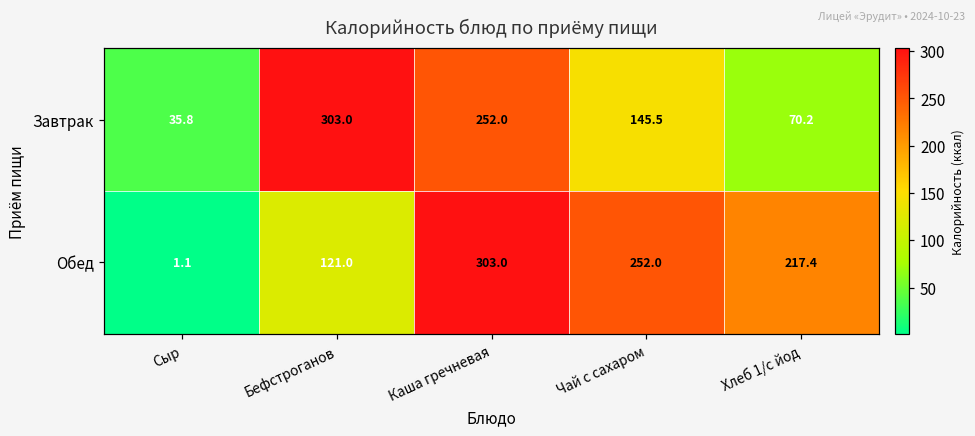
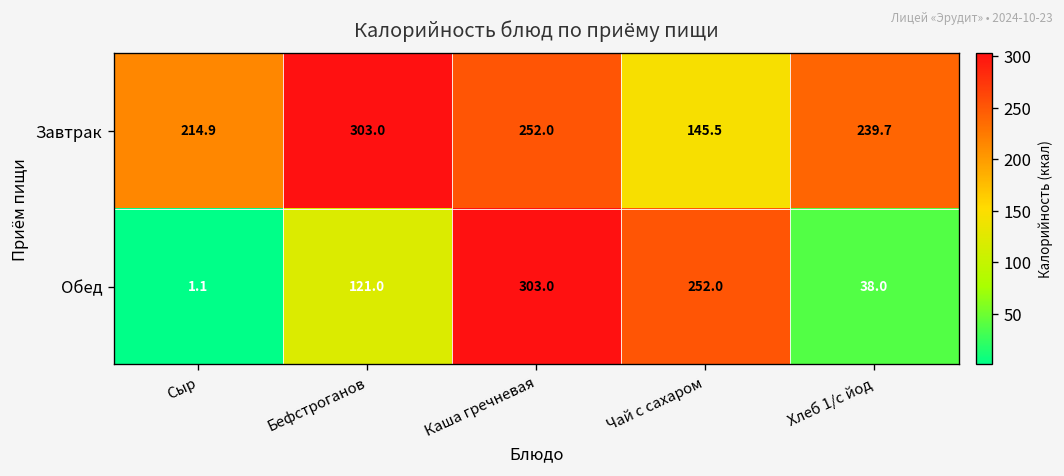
  {
    "Завтрак": {
-     "Сыр": 35.8,
+     "Сыр": 214.9,
      "Бефстроганов": 303.0,
      "Каша гречневая": 252.0,
      "Чай с сахаром": 145.5,
-     "Хлеб 1/с йод": 70.2
+     "Хлеб 1/с йод": 239.7
    },
    "Обед": {
      "Сыр": 1.1,
      "Бефстроганов": 121.0,
      "Каша гречневая": 303.0,
      "Чай с сахаром": 252.0,
-     "Хлеб 1/с йод": 217.4
+     "Хлеб 1/с йод": 38.0
    }
  }
